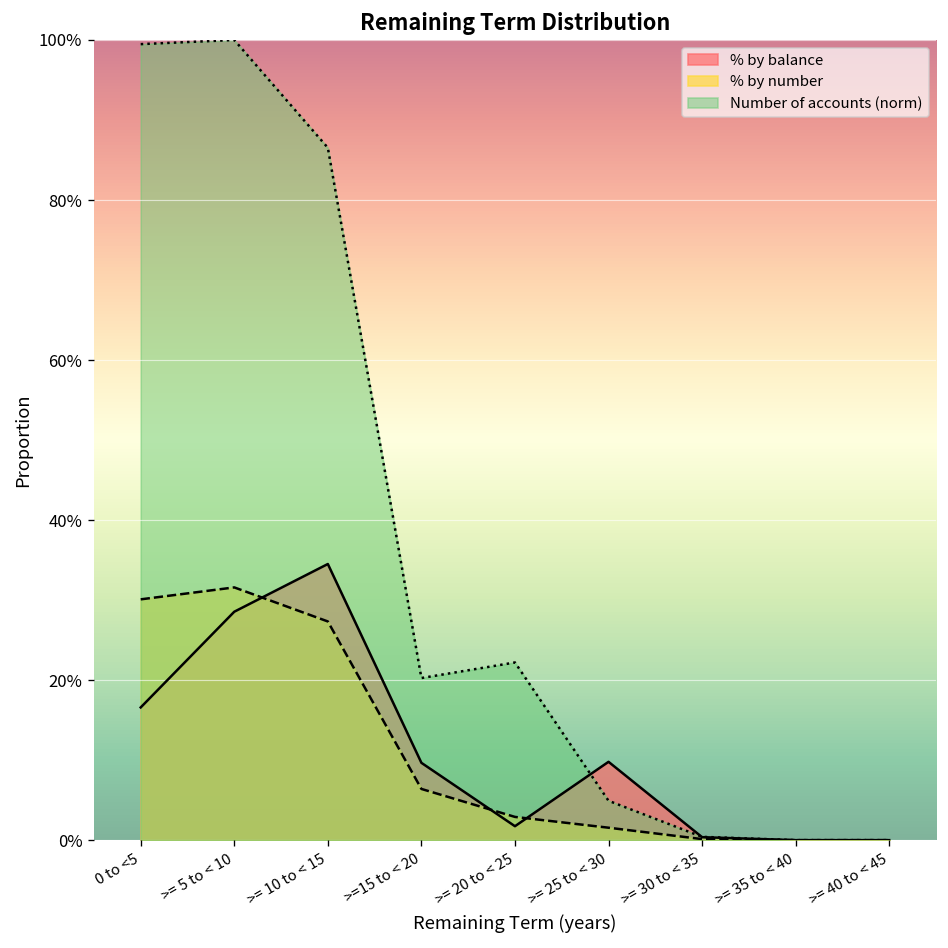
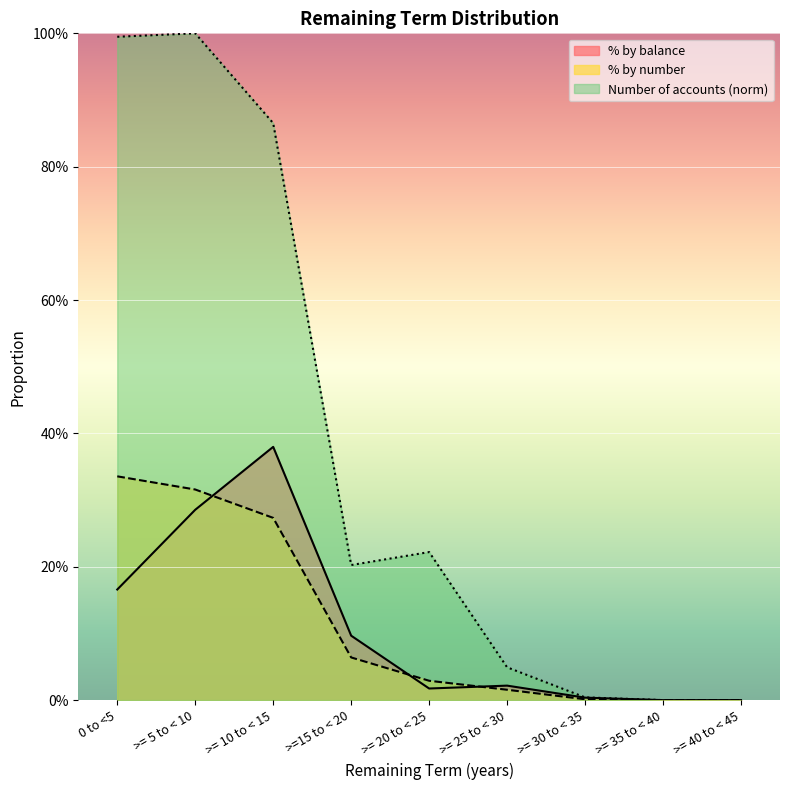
  {
    "% by balance": {
      "0 to <5": "17%",
      ">= 5 to < 10": "29%",
-     ">= 10 to < 15": "35%",
+     ">= 10 to < 15": "38%",
      ">=15 to < 20": "10%",
      ">= 20 to < 25": "2%",
-     ">= 25 to < 30": "10%"
+     ">= 25 to < 30": "2%"
    },
    "% by number": {
-     "0 to <5": "30%",
+     "0 to <5": "34%",
      ">= 5 to < 10": "32%",
      ">= 10 to < 15": "27%",
      ">=15 to < 20": "6%",
      ">= 20 to < 25": "3%",
      ">= 25 to < 30": "2%"
    },
    "Number of accounts (norm)": {
      "0 to <5": "99%",
      ">= 5 to < 10": "100%",
      ">= 10 to < 15": "87%",
      ">=15 to < 20": "20%",
      ">= 20 to < 25": "22%",
      ">= 25 to < 30": "5%"
    }
  }
